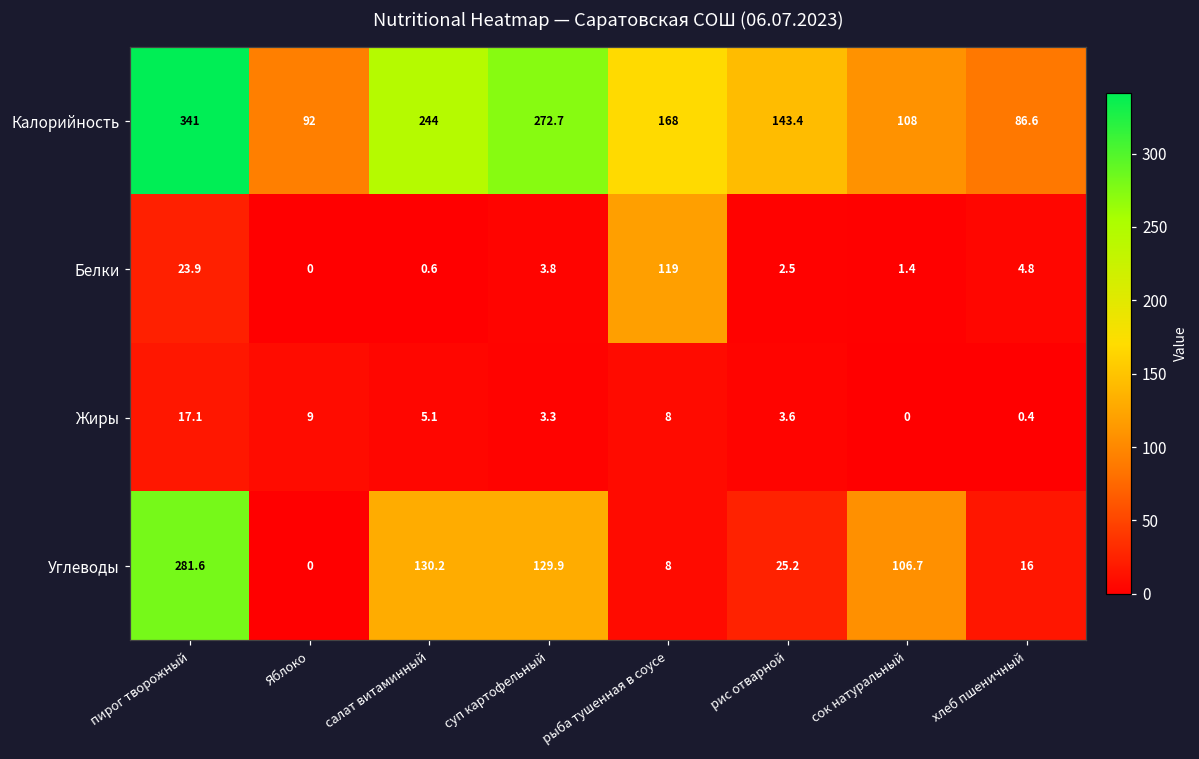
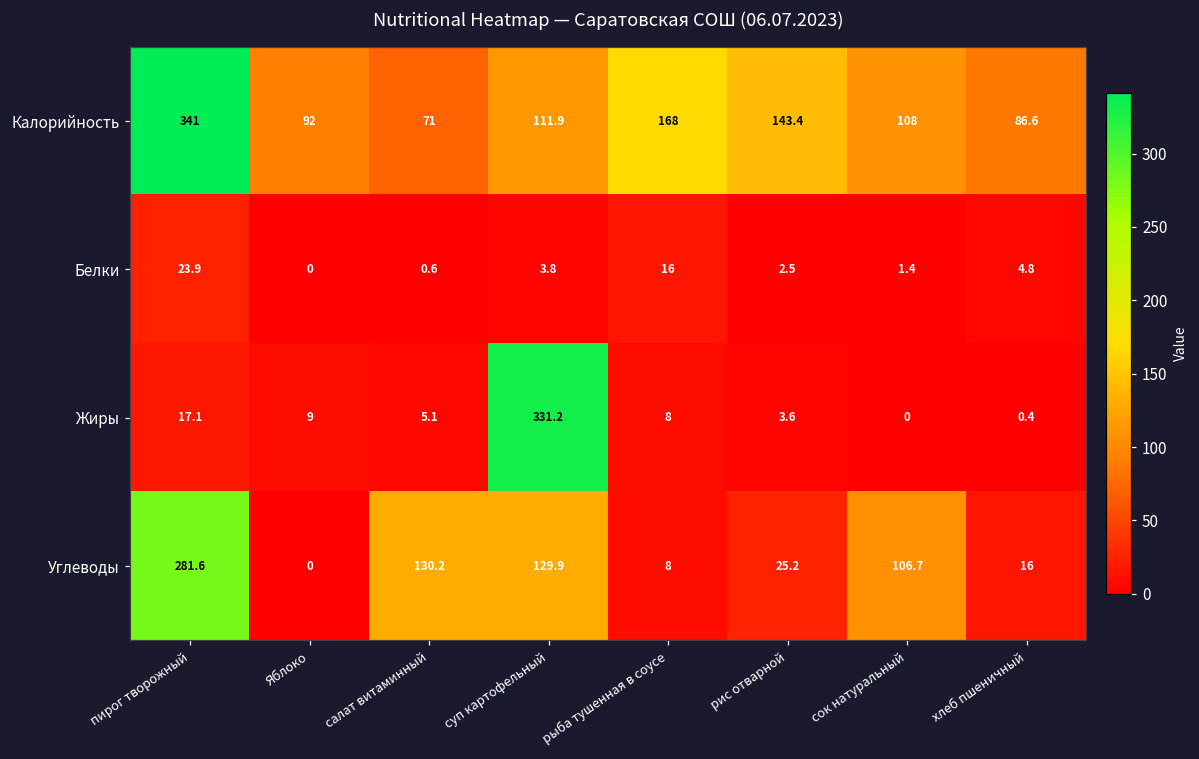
  {
    "Калорийность": {
      "пирог творожный": 341,
      "Яблоко": 92,
-     "салат витаминный": 244,
-     "суп картофельный": 272.7,
+     "салат витаминный": 71,
+     "суп картофельный": 111.9,
      "рыба тушенная в соусе": 168,
      "рис отварной": 143.4,
      "сок натуральный": 108,
      "хлеб пшеничный": 86.6
    },
    "Белки": {
      "пирог творожный": 23.9,
      "Яблоко": 0,
      "салат витаминный": 0.6,
      "суп картофельный": 3.8,
-     "рыба тушенная в соусе": 119,
+     "рыба тушенная в соусе": 16,
      "рис отварной": 2.5,
      "сок натуральный": 1.4,
      "хлеб пшеничный": 4.8
    },
    "Жиры": {
      "пирог творожный": 17.1,
      "Яблоко": 9,
      "салат витаминный": 5.1,
-     "суп картофельный": 3.3,
+     "суп картофельный": 331.2,
      "рыба тушенная в соусе": 8,
      "рис отварной": 3.6,
      "сок натуральный": 0,
      "хлеб пшеничный": 0.4
    },
    "Углеводы": {
      "пирог творожный": 281.6,
      "Яблоко": 0,
      "салат витаминный": 130.2,
      "суп картофельный": 129.9,
      "рыба тушенная в соусе": 8,
      "рис отварной": 25.2,
      "сок натуральный": 106.7,
      "хлеб пшеничный": 16
    }
  }
